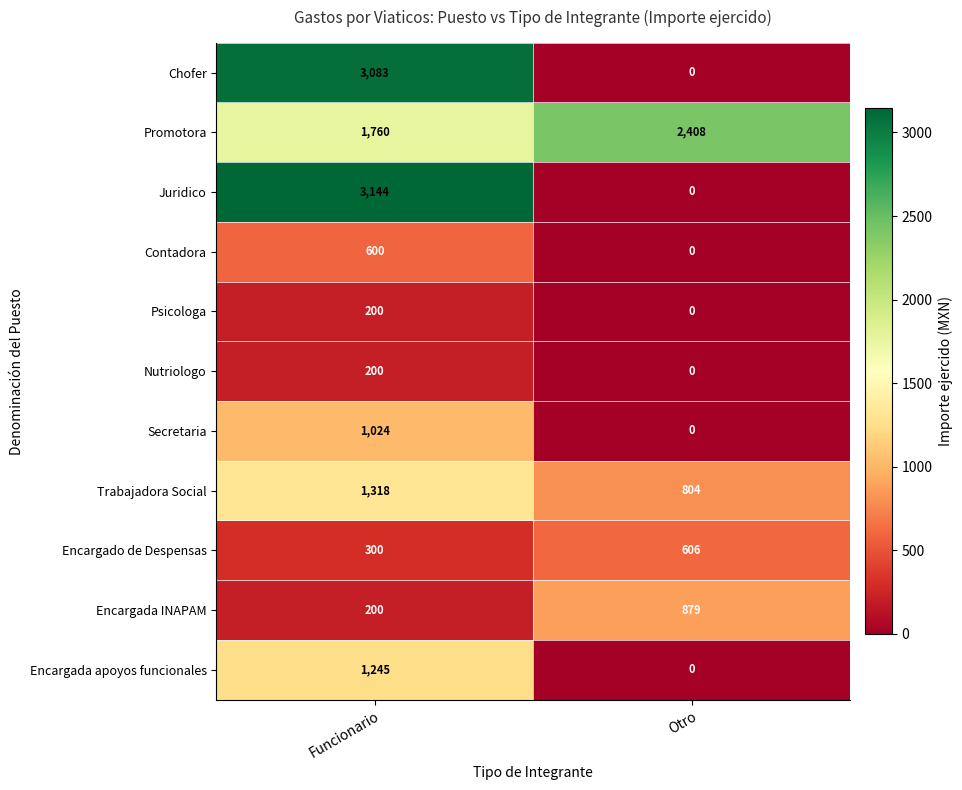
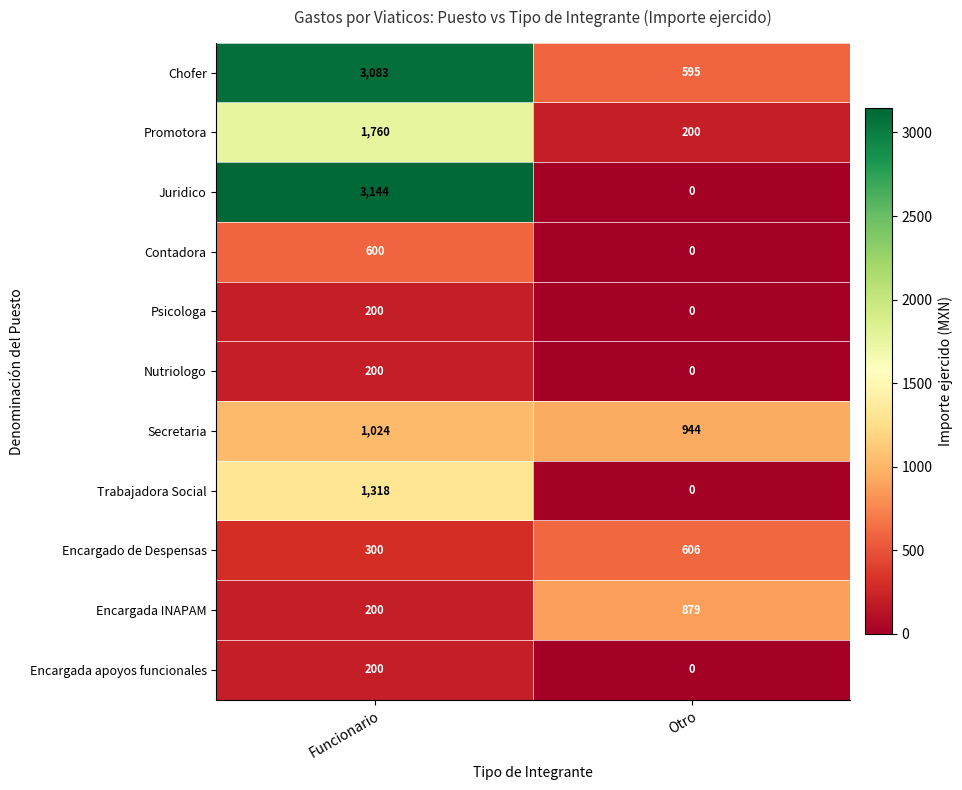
  {
    "Chofer": {
      "Funcionario": "3,083",
-     "Otro": "0"
+     "Otro": "595"
    },
    "Promotora": {
      "Funcionario": "1,760",
-     "Otro": "2,408"
+     "Otro": "200"
    },
    "Juridico": {
      "Funcionario": "3,144",
      "Otro": "0"
    },
    "Contadora": {
      "Funcionario": "600",
      "Otro": "0"
    },
    "Psicologa": {
      "Funcionario": "200",
      "Otro": "0"
    },
    "Nutriologo": {
      "Funcionario": "200",
      "Otro": "0"
    },
    "Secretaria": {
      "Funcionario": "1,024",
-     "Otro": "0"
+     "Otro": "944"
    },
    "Trabajadora Social": {
      "Funcionario": "1,318",
-     "Otro": "804"
+     "Otro": "0"
    },
    "Encargado de Despensas": {
      "Funcionario": "300",
      "Otro": "606"
    },
    "Encargada INAPAM": {
      "Funcionario": "200",
      "Otro": "879"
    },
    "Encargada apoyos funcionales": {
-     "Funcionario": "1,245",
+     "Funcionario": "200",
      "Otro": "0"
    }
  }
